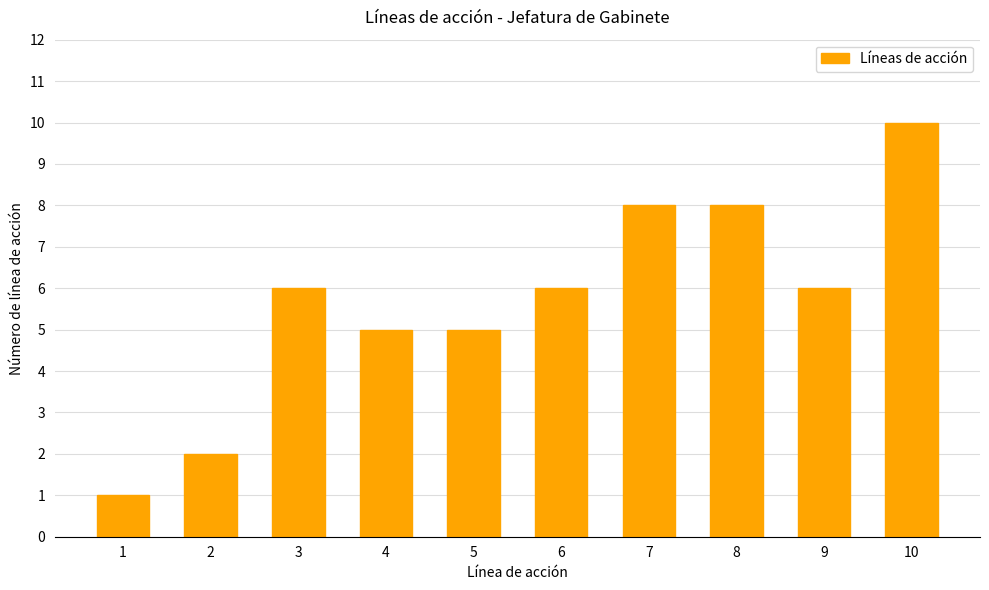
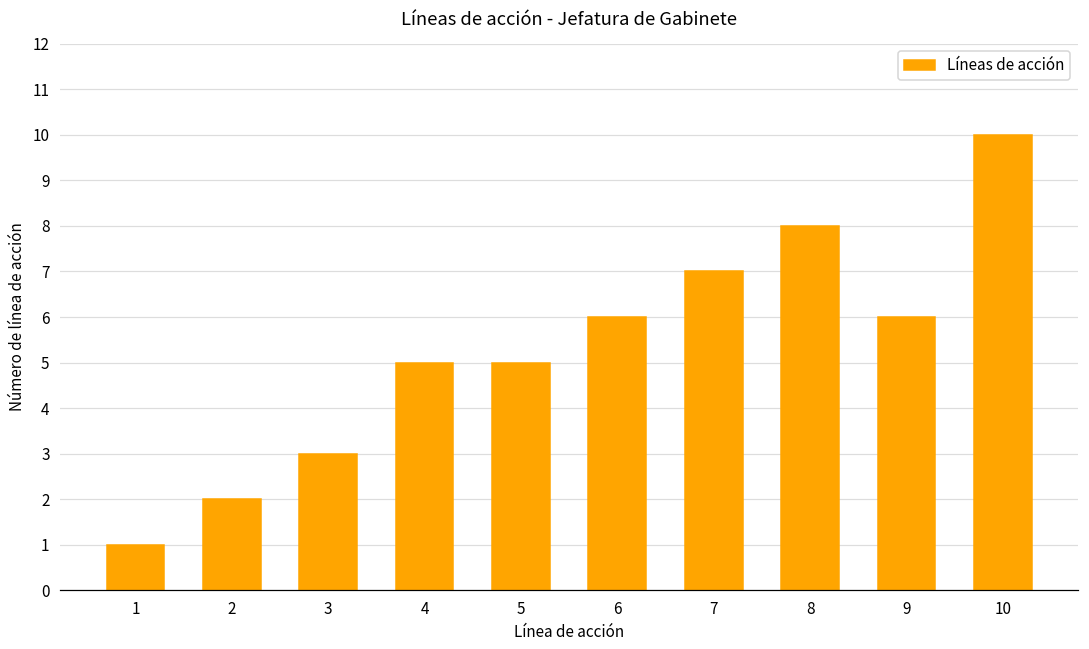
  {
    "1": 1,
    "2": 2,
-   "3": 6,
+   "3": 3,
    "4": 5,
    "5": 5,
    "6": 6,
-   "7": 8,
+   "7": 7,
    "8": 8,
    "9": 6,
    "10": 10
  }
